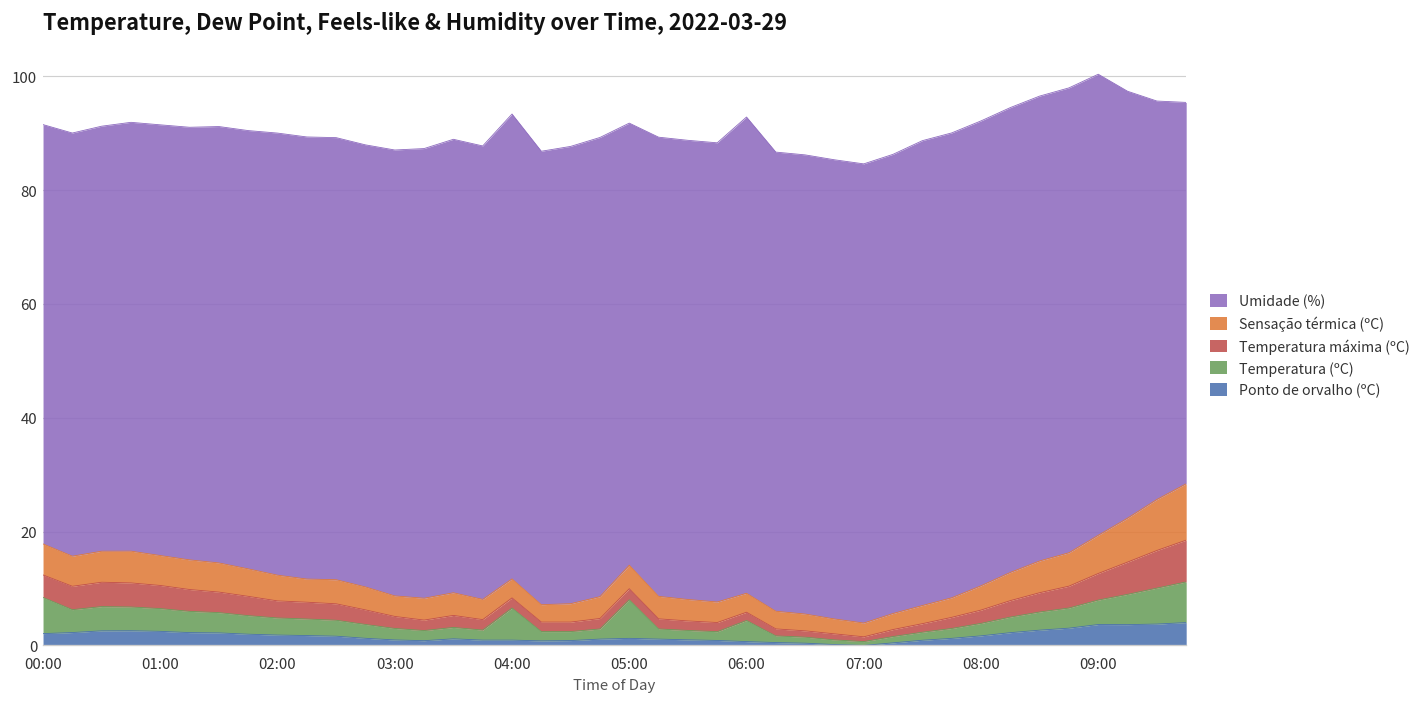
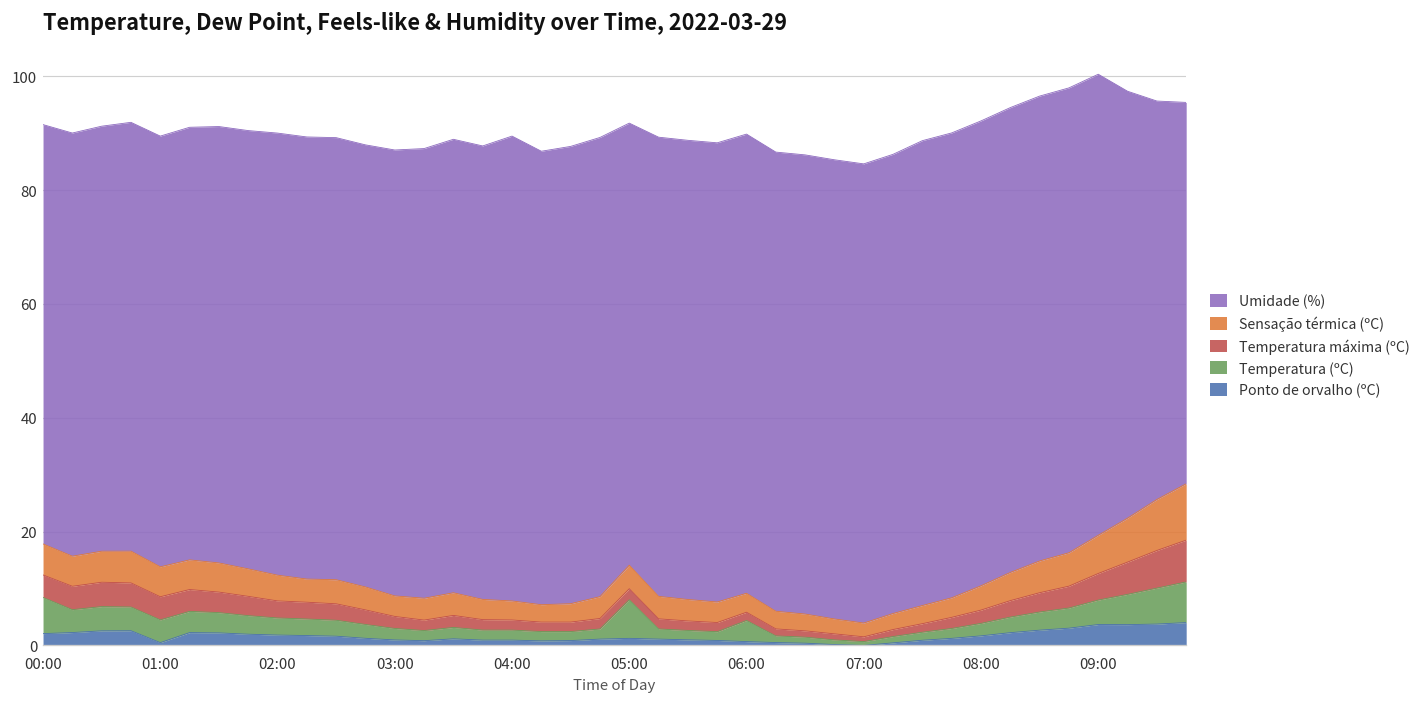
  {
    "Ponto de orvalho (ºC)": {
      "00:00": 2,
-     "01:00": 2,
+     "01:00": 1,
      "02:00": 2,
      "03:00": 1,
      "04:00": 1,
      "05:00": 1,
      "06:00": 1,
      "07:00": 0,
      "08:00": 2,
      "09:00": 4
    },
    "Temperatura (ºC)": {
      "00:00": 6,
      "01:00": 4,
      "02:00": 3,
      "03:00": 2,
-     "04:00": 6,
+     "04:00": 2,
      "05:00": 7,
      "06:00": 4,
      "07:00": 1,
      "08:00": 2,
      "09:00": 4
    },
    "Umidade (%)": {
      "00:00": 74,
      "01:00": 76,
      "02:00": 78,
      "03:00": 78,
      "04:00": 82,
      "05:00": 78,
-     "06:00": 84,
+     "06:00": 81,
      "07:00": 81,
      "08:00": 82,
      "09:00": 81
    }
  }
